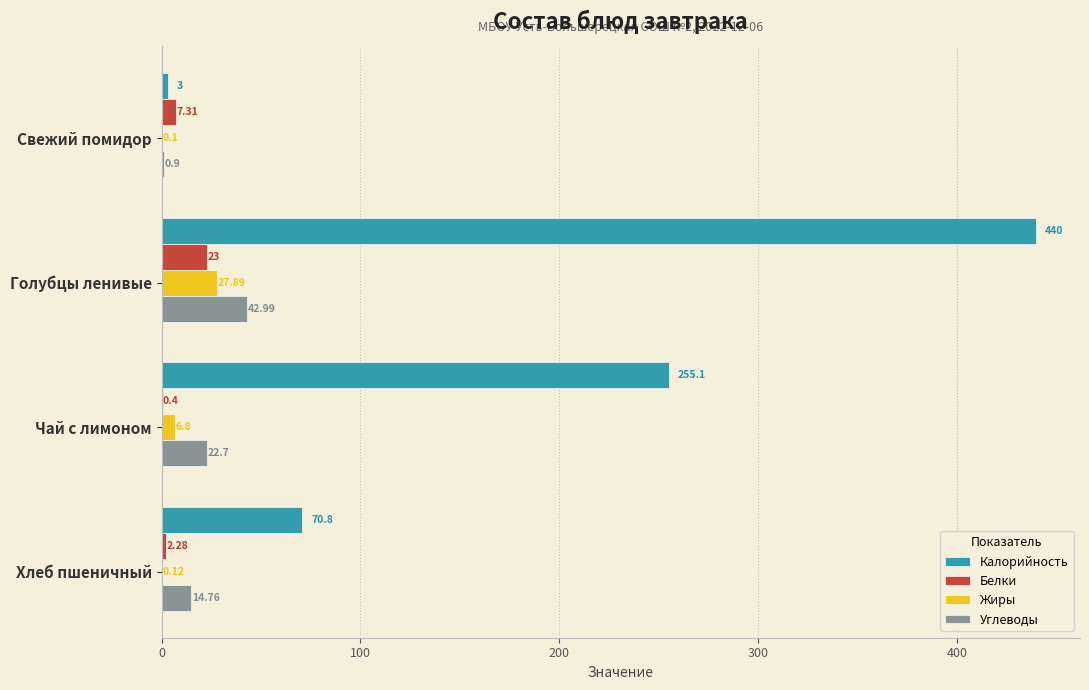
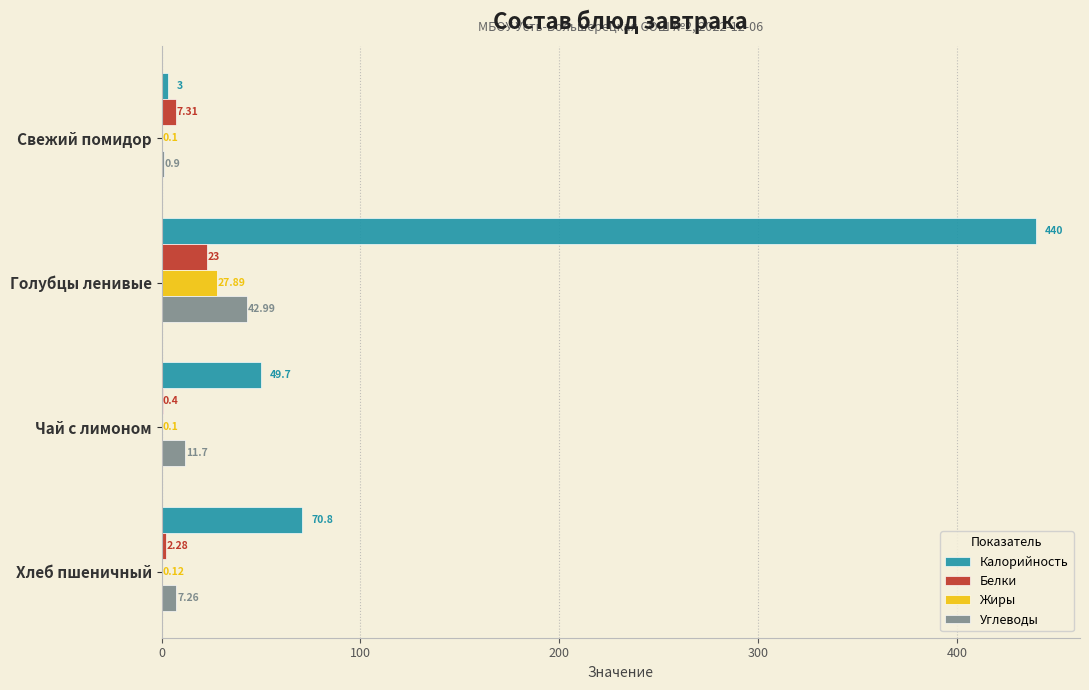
  {
    "Калорийность": {
      "Свежий помидор": 3,
      "Голубцы ленивые": 440,
-     "Чай с лимоном": 255.1,
+     "Чай с лимоном": 49.7,
      "Хлеб пшеничный": 70.8
    },
    "Белки": {
      "Свежий помидор": 7.31,
      "Голубцы ленивые": 23,
      "Чай с лимоном": 0.4,
      "Хлеб пшеничный": 2.28
    },
    "Жиры": {
      "Свежий помидор": 0.1,
      "Голубцы ленивые": 27.89,
-     "Чай с лимоном": 6.8,
+     "Чай с лимоном": 0.1,
      "Хлеб пшеничный": 0.12
    },
    "Углеводы": {
      "Свежий помидор": 0.9,
      "Голубцы ленивые": 42.99,
-     "Чай с лимоном": 22.7,
-     "Хлеб пшеничный": 14.76
+     "Чай с лимоном": 11.7,
+     "Хлеб пшеничный": 7.26
    }
  }
